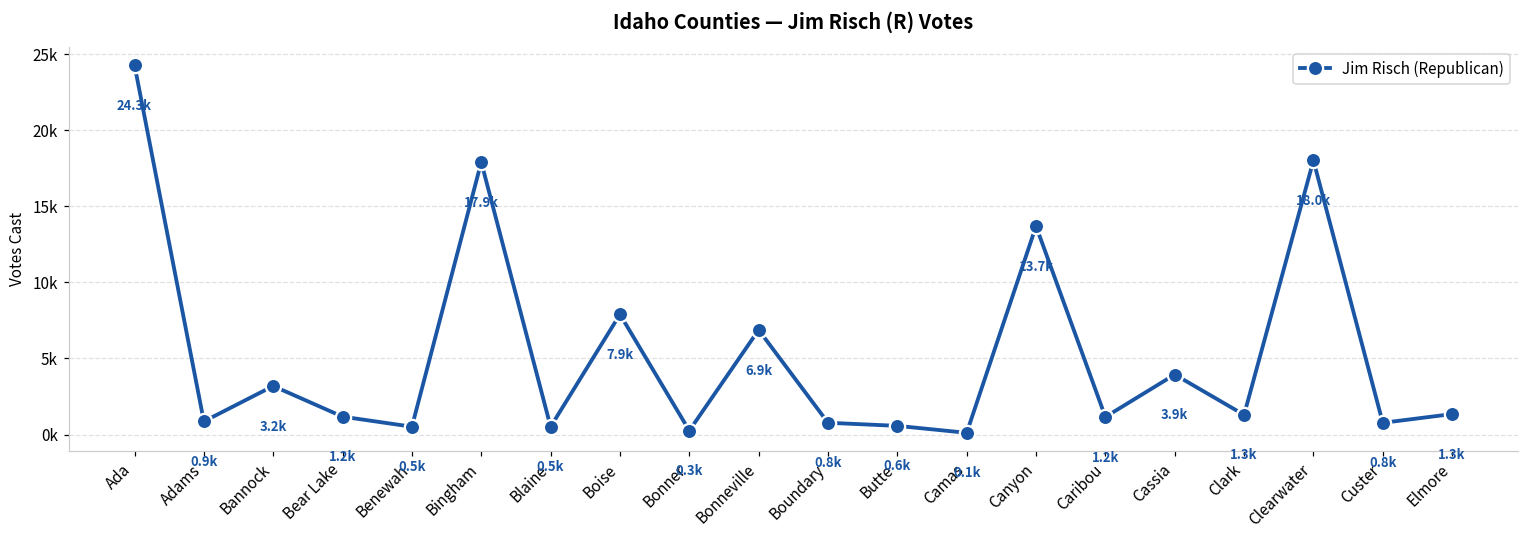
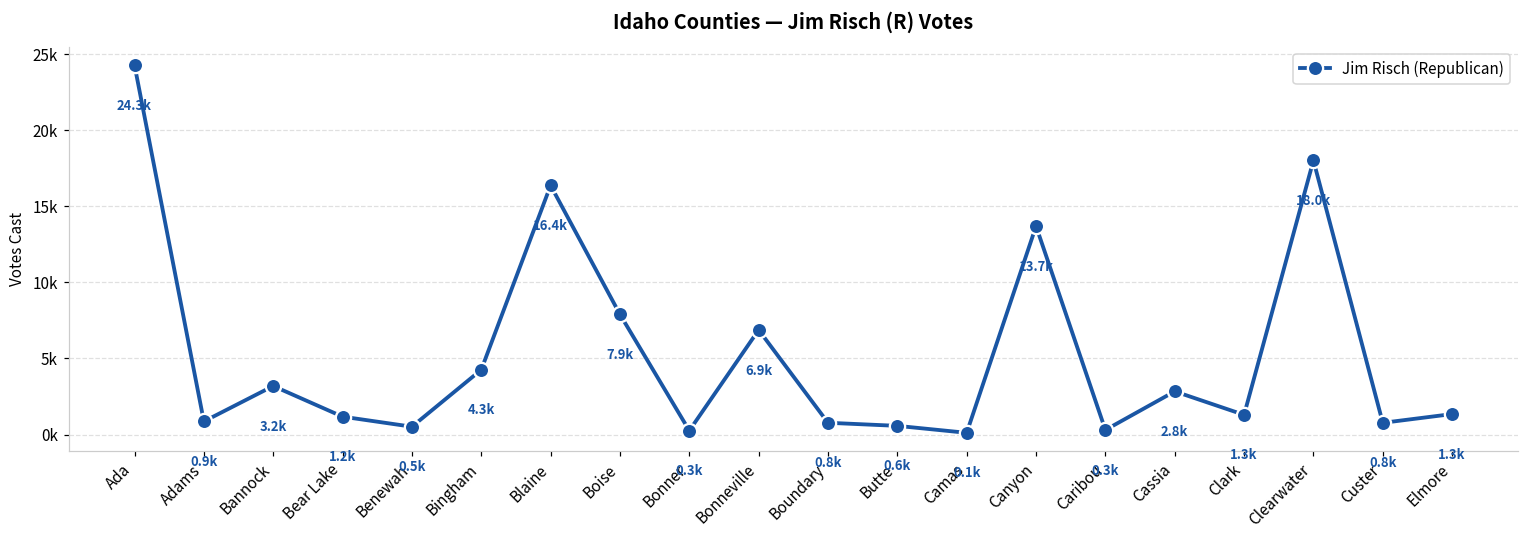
  {
-   "Bingham": "17.9k",
-   "Blaine": "0.5k",
-   "Caribou": "1.2k",
-   "Cassia": "3.9k"
+   "Bingham": "4.3k",
+   "Blaine": "16.4k",
+   "Caribou": "0.3k",
+   "Cassia": "2.8k"
  }
